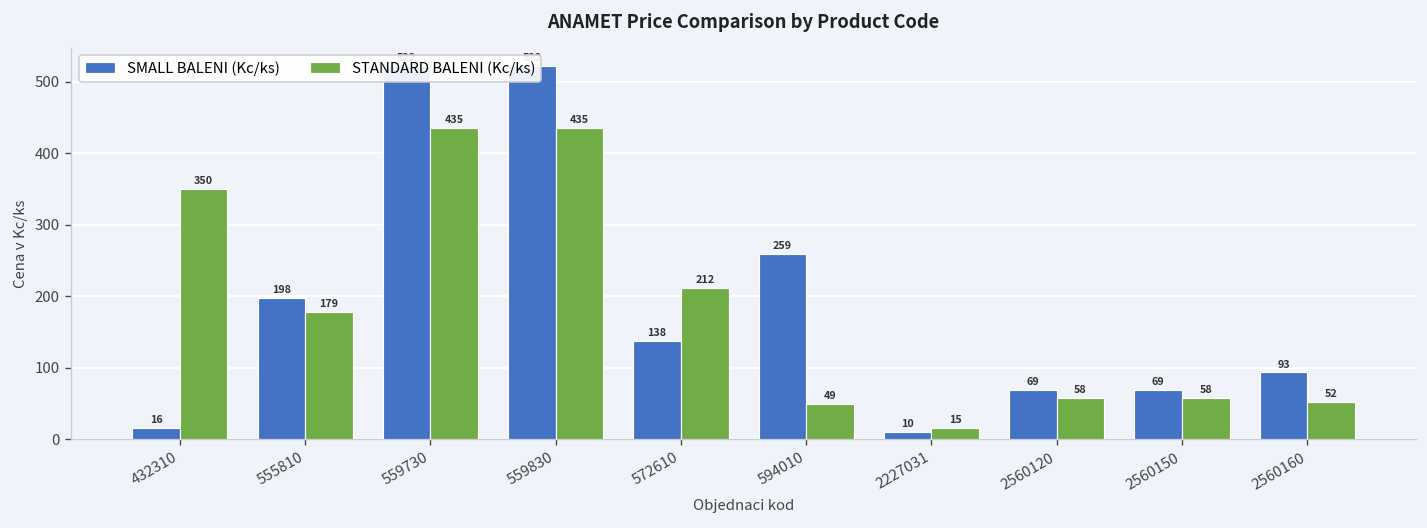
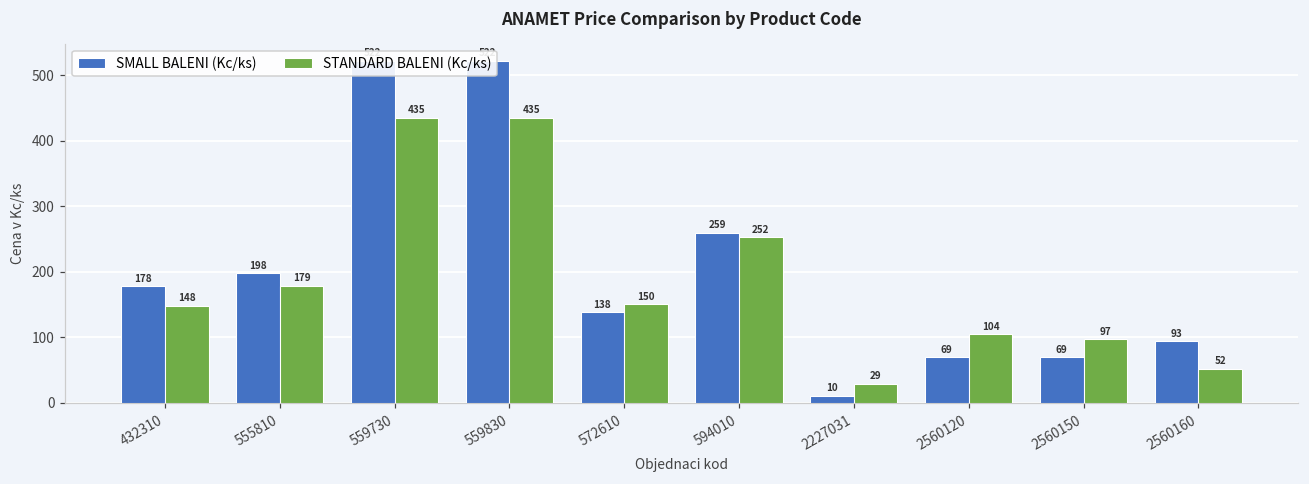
  {
    "SMALL BALENI (Kc/ks)": {
-     "432310": 16,
+     "432310": 178,
      "555810": 198,
      "572610": 138,
      "594010": 259,
      "2227031": 10,
      "2560120": 69,
      "2560150": 69,
      "2560160": 93
    },
    "STANDARD BALENI (Kc/ks)": {
-     "432310": 350,
+     "432310": 148,
      "555810": 179,
      "559730": 435,
      "559830": 435,
-     "572610": 212,
-     "594010": 49,
-     "2227031": 15,
-     "2560120": 58,
-     "2560150": 58,
+     "572610": 150,
+     "594010": 252,
+     "2227031": 29,
+     "2560120": 104,
+     "2560150": 97,
      "2560160": 52
    }
  }
